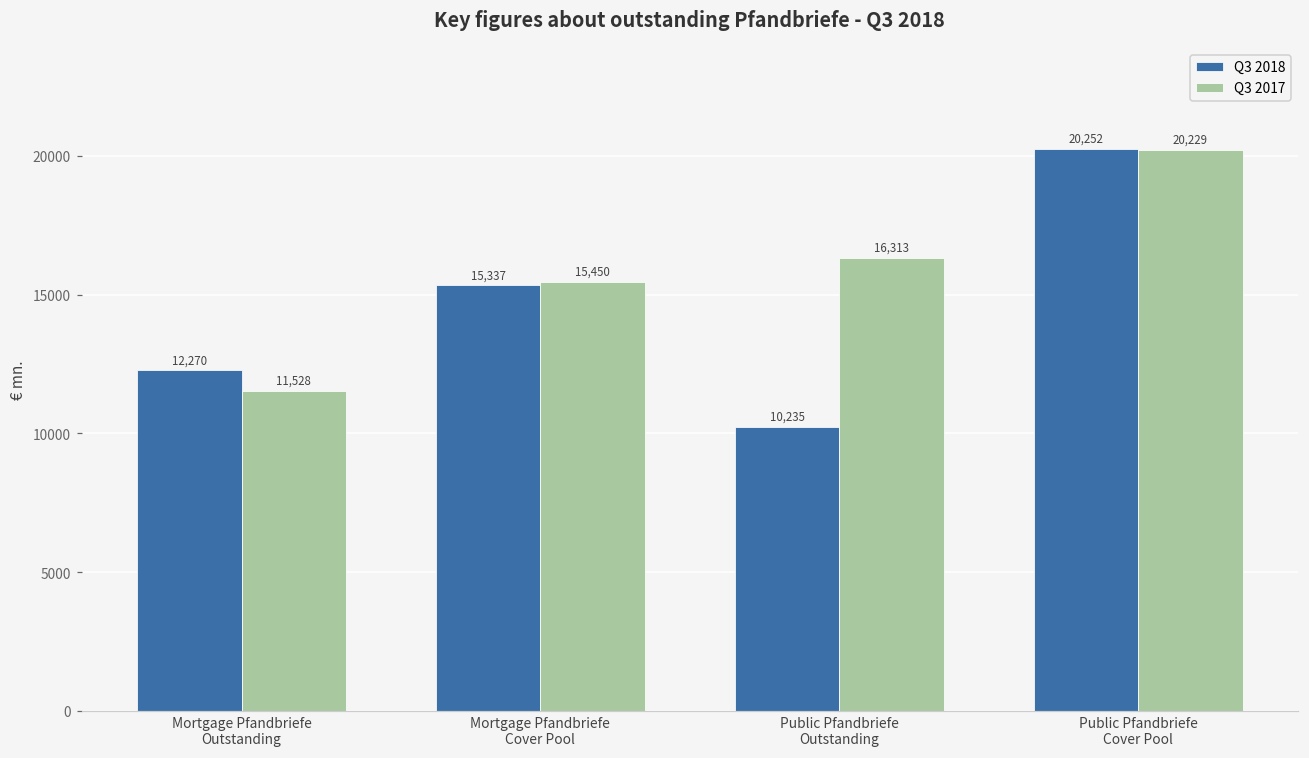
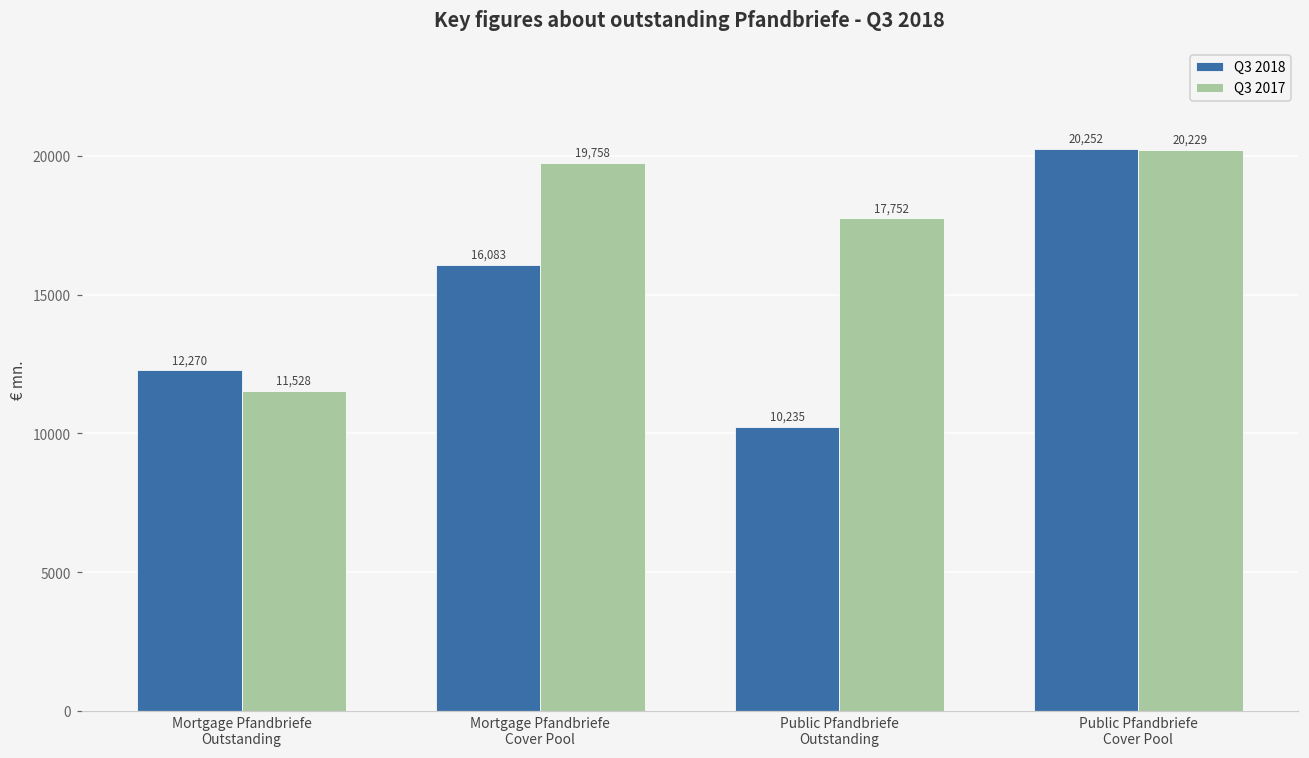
  {
    "Q3 2018": {
      "Mortgage Pfandbriefe Outstanding": "12,270",
-     "Mortgage Pfandbriefe Cover Pool": "15,337",
+     "Mortgage Pfandbriefe Cover Pool": "16,083",
      "Public Pfandbriefe Outstanding": "10,235",
      "Public Pfandbriefe Cover Pool": "20,252"
    },
    "Q3 2017": {
      "Mortgage Pfandbriefe Outstanding": "11,528",
-     "Mortgage Pfandbriefe Cover Pool": "15,450",
-     "Public Pfandbriefe Outstanding": "16,313",
+     "Mortgage Pfandbriefe Cover Pool": "19,758",
+     "Public Pfandbriefe Outstanding": "17,752",
      "Public Pfandbriefe Cover Pool": "20,229"
    }
  }
